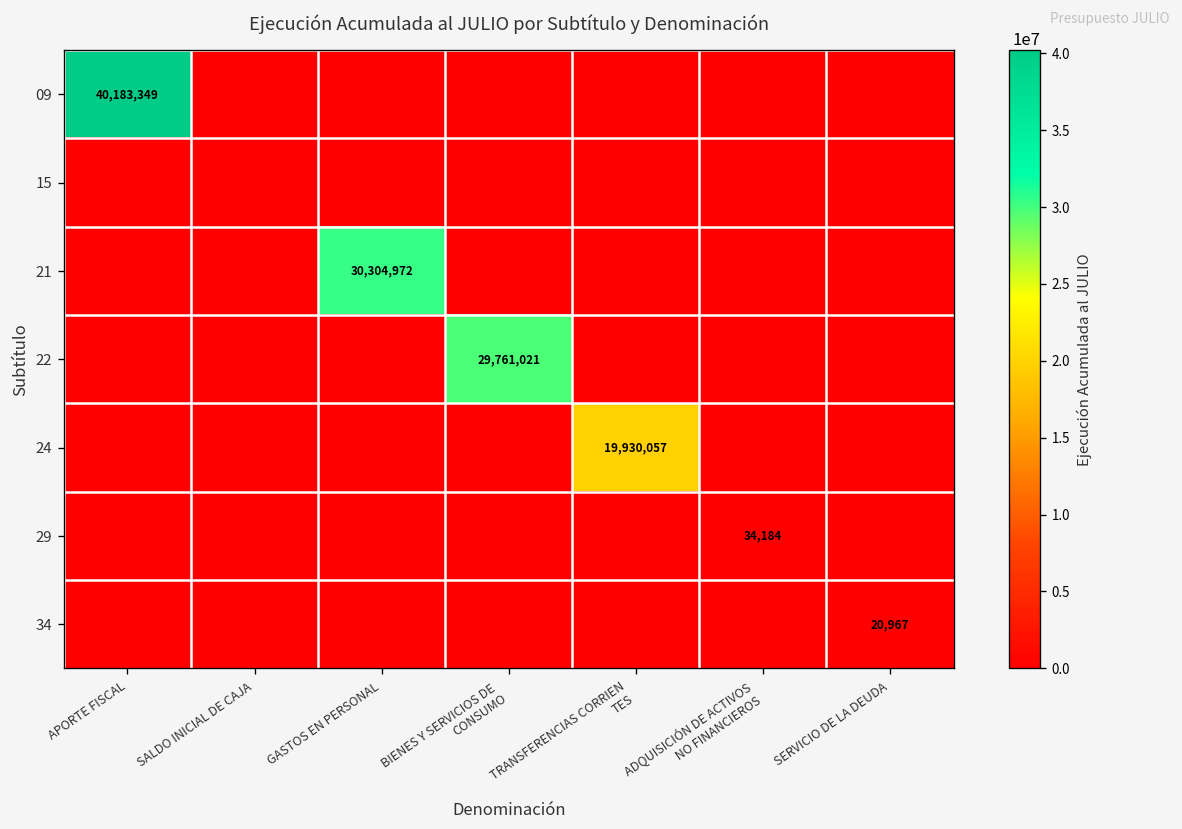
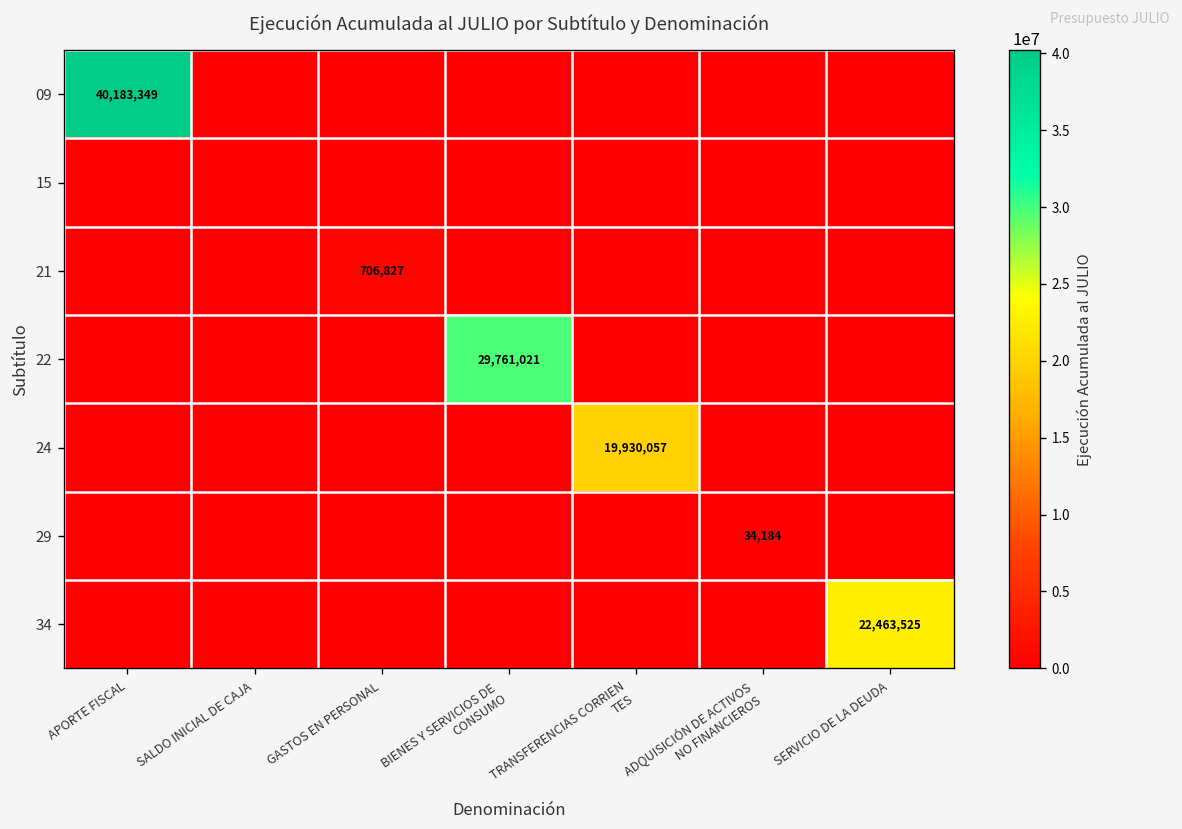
  {
    "09": {
      "APORTE FISCAL": "40,183,349"
    },
    "21": {
-     "GASTOS EN PERSONAL": "30,304,972"
+     "GASTOS EN PERSONAL": "706,827"
    },
    "22": {
      "BIENES Y SERVICIOS DE CONSUMO": "29,761,021"
    },
    "24": {
      "TRANSFERENCIAS CORRIEN TES": "19,930,057"
    },
    "29": {
      "ADQUISICIÓN DE ACTIVOS NO FINANCIEROS": "34,184"
    },
    "34": {
-     "SERVICIO DE LA DEUDA": "20,967"
+     "SERVICIO DE LA DEUDA": "22,463,525"
    }
  }
